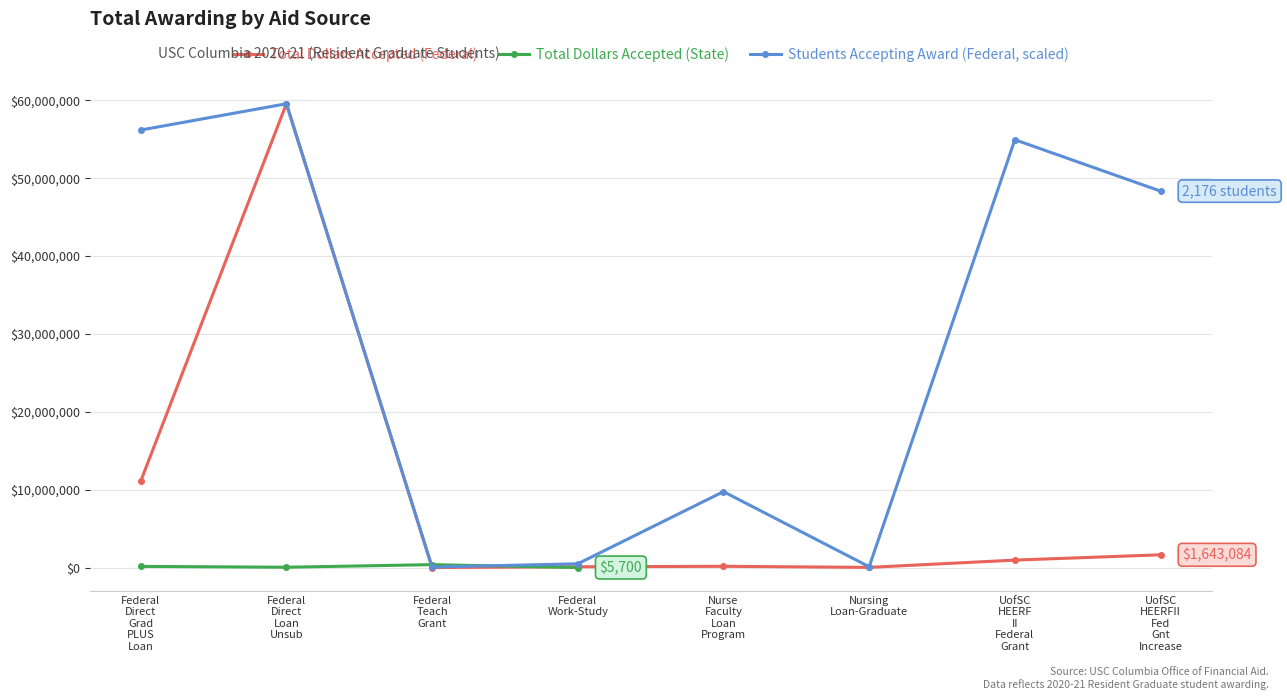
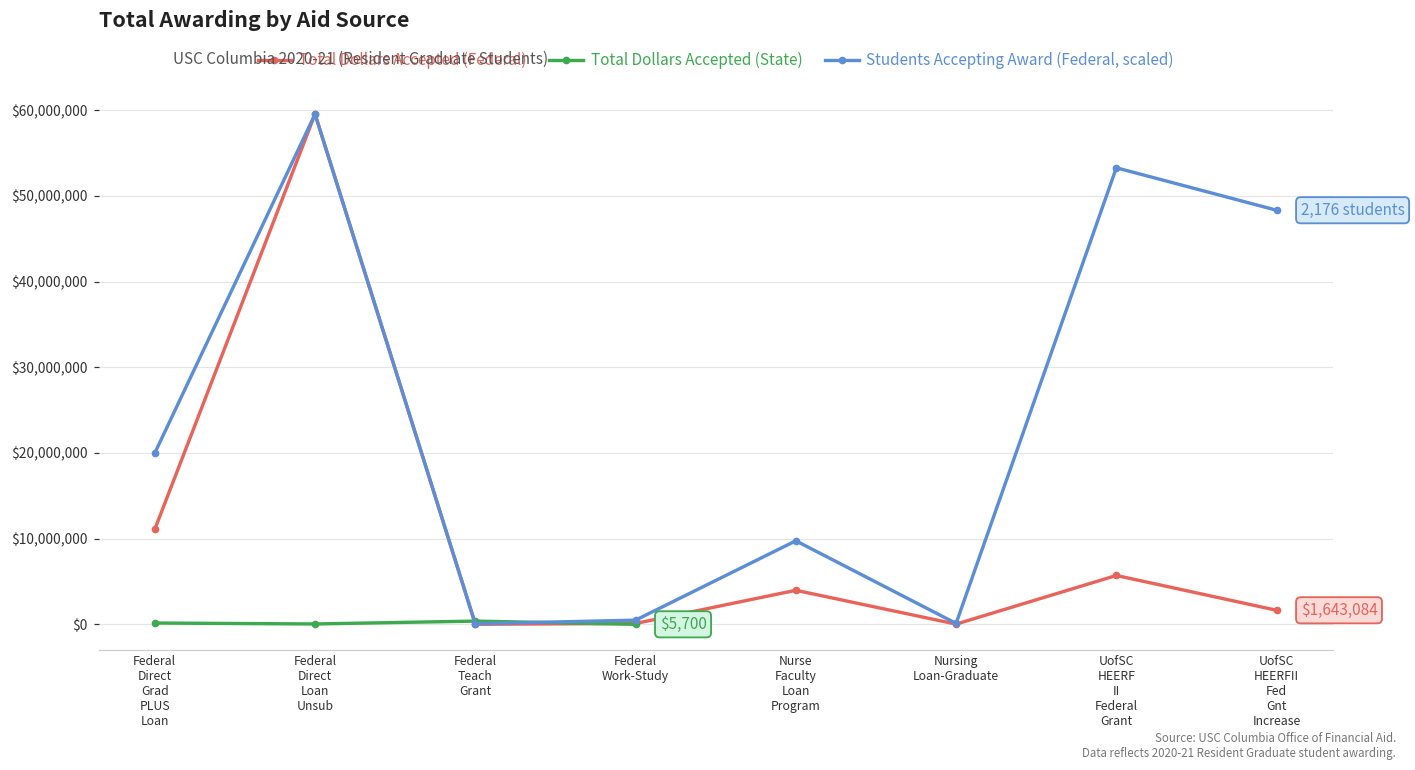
  {
    "Total Dollars Accepted (Federal)": {
      "Federal Direct Grad PLUS Loan": "$11,000,000",
-     "Nurse Faculty Loan Program": "$0",
-     "UofSC HEERF II Federal Grant": "$1,000,000"
+     "Nurse Faculty Loan Program": "$4,000,000",
+     "UofSC HEERF II Federal Grant": "$6,000,000"
    },
    "Total Dollars Accepted (State)": {
      "Federal Direct Grad PLUS Loan": "$0",
      "Federal Direct Loan Unsub": "$0"
    },
    "Students Accepting Award (Federal, scaled)": {
-     "Federal Direct Grad PLUS Loan": "$56,000,000",
+     "Federal Direct Grad PLUS Loan": "$20,000,000",
      "Nurse Faculty Loan Program": "$10,000,000",
-     "UofSC HEERF II Federal Grant": "$55,000,000"
+     "UofSC HEERF II Federal Grant": "$53,000,000"
    }
  }
